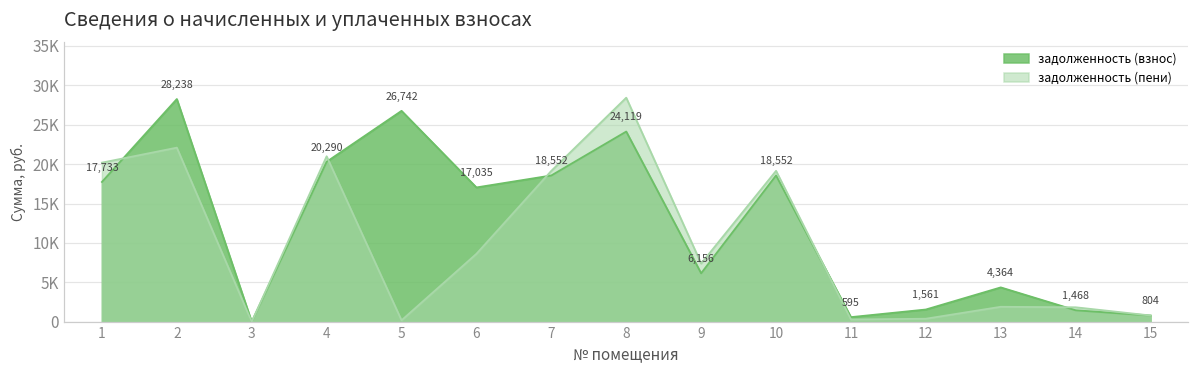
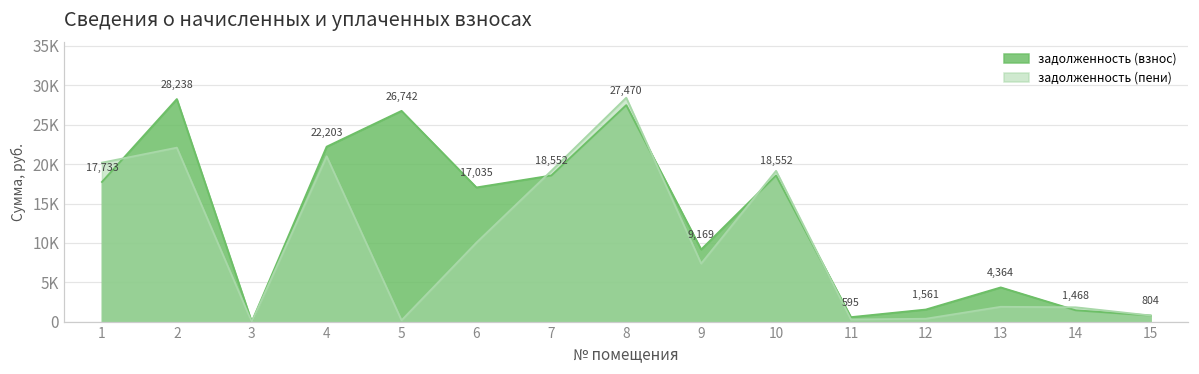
  {
    "задолженность (взнос)": {
      "2": "28,238",
-     "4": "20,290",
+     "4": "22,203",
      "5": "26,742",
      "6": "17,035",
      "7": "18,552",
-     "8": "24,119",
-     "9": "6,156",
+     "8": "27,470",
+     "9": "9,169",
      "10": "18,552",
      "12": "1,561",
      "13": "4,364",
      "14": "1,468"
    },
    "задолженность (пени)": {
      "2": "22000",
      "4": "21000",
      "5": "0",
-     "6": "9000",
+     "6": "10000",
      "9": "7000",
      "12": "0",
      "13": "2000"
    }
  }
